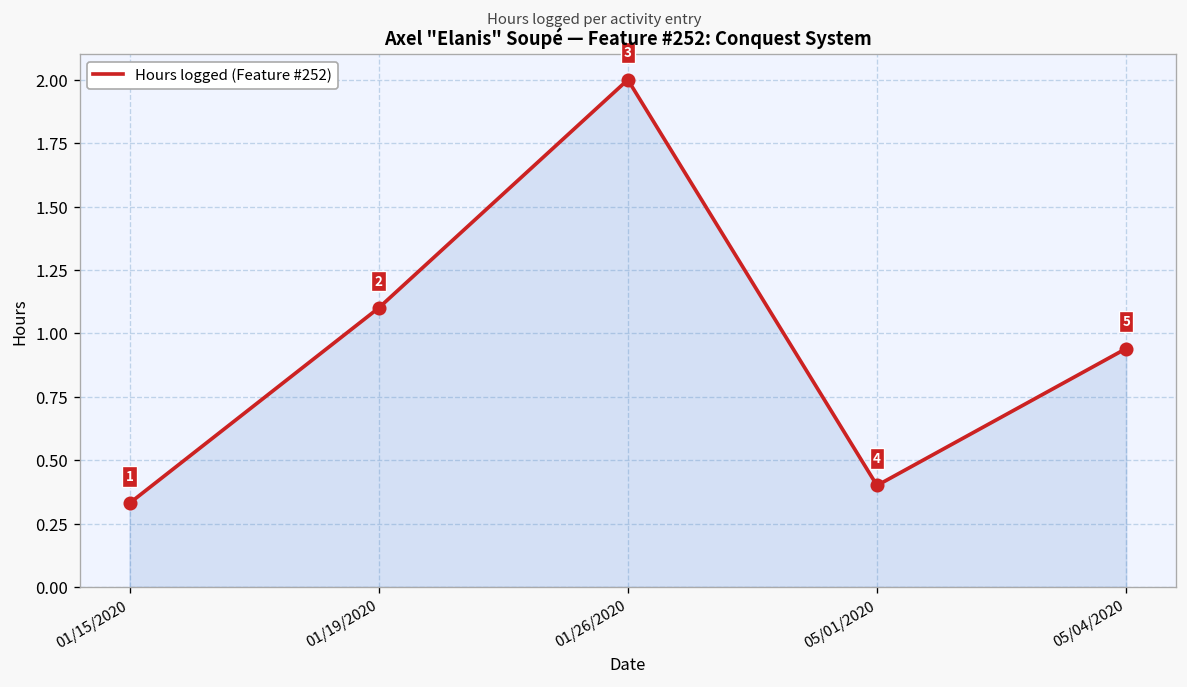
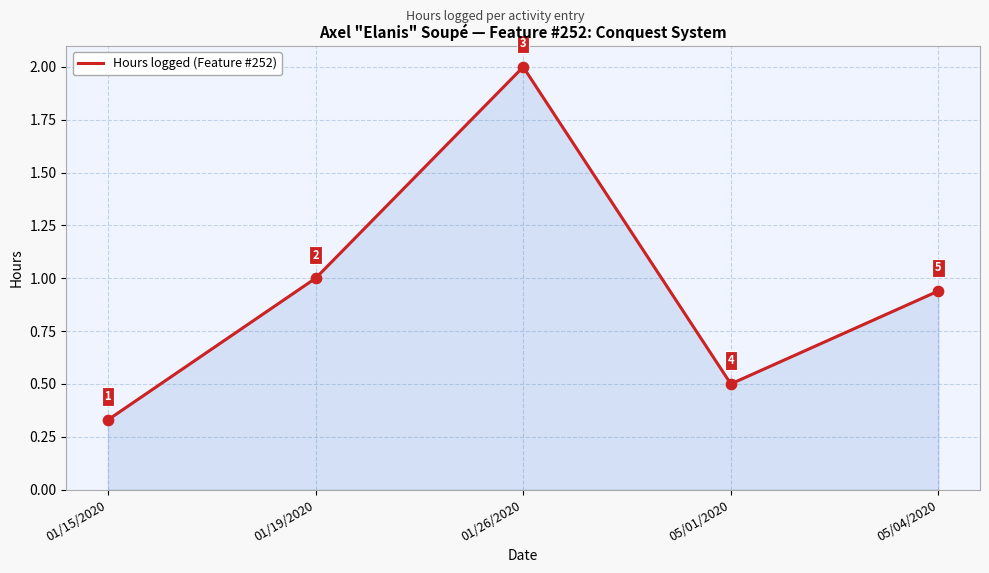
  {
-   "01/19/2020": 1.1,
-   "05/01/2020": 0.4
+   "01/19/2020": 1.0,
+   "05/01/2020": 0.5
  }
